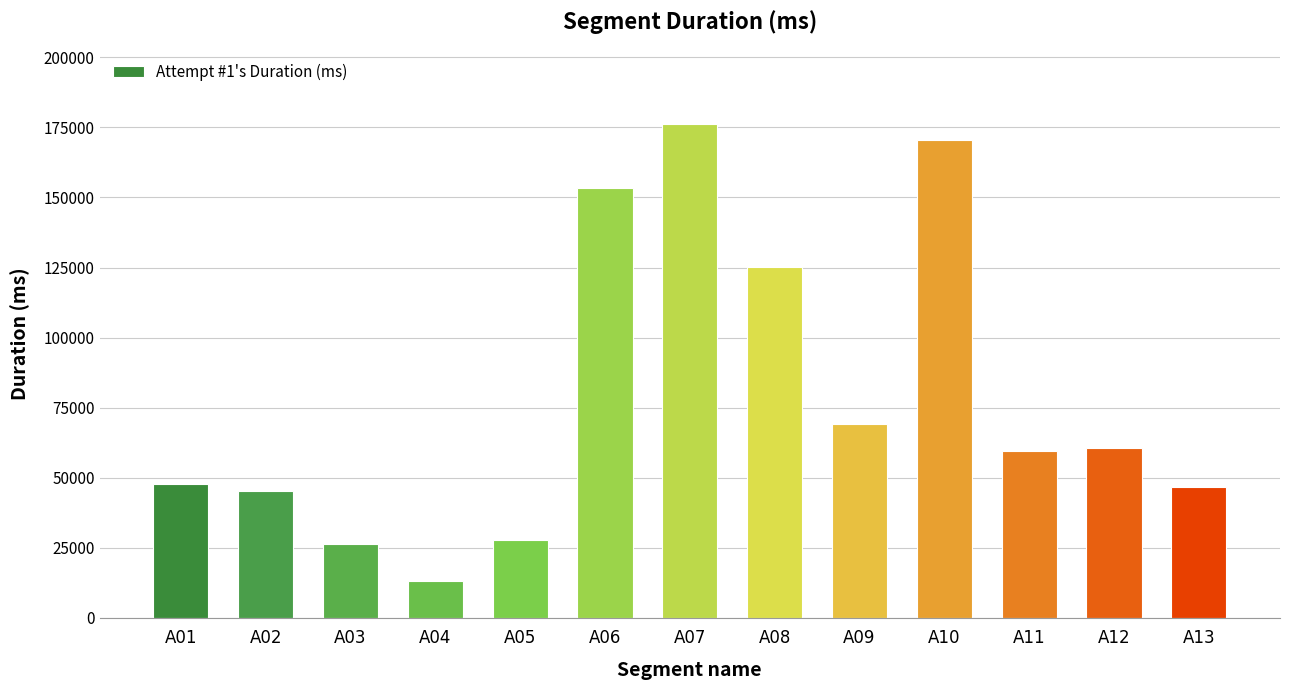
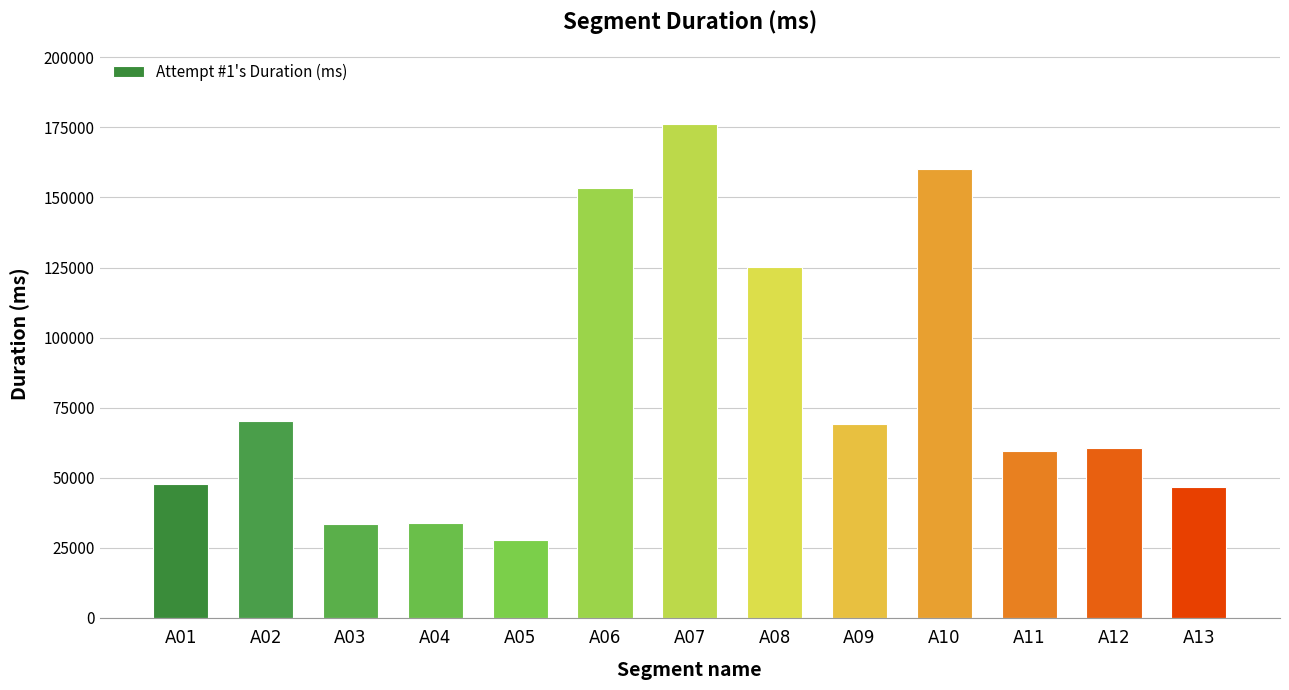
  {
    "A01": 48000,
-   "A02": 45000,
-   "A03": 26000,
-   "A04": 13000,
+   "A02": 70000,
+   "A03": 34000,
+   "A04": 34000,
    "A05": 28000,
    "A06": 153000,
    "A07": 176000,
    "A08": 125000,
    "A09": 69000,
-   "A10": 170000,
+   "A10": 160000,
    "A11": 60000,
    "A12": 61000,
    "A13": 47000
  }
